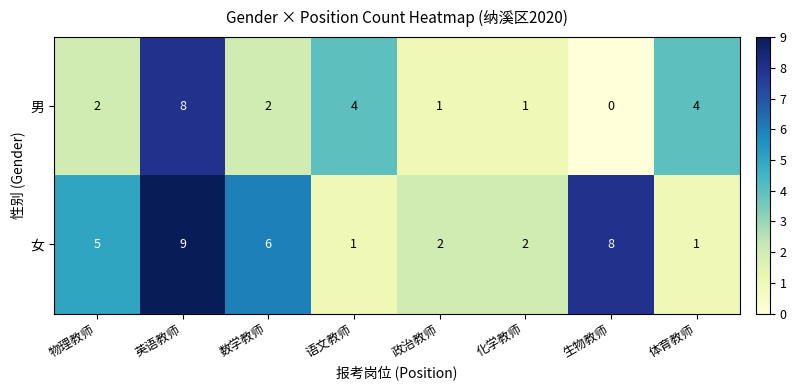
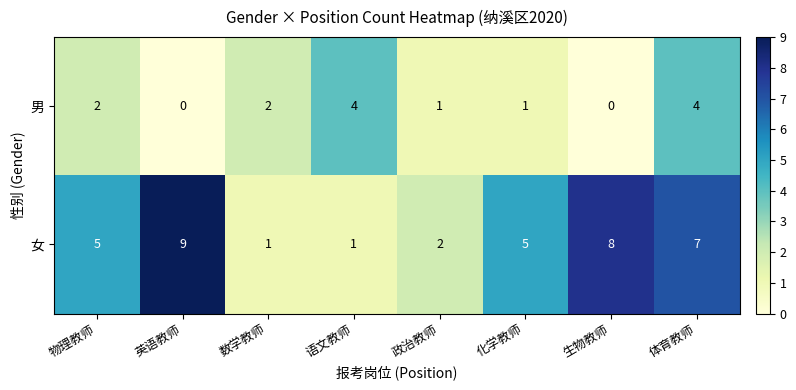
  {
    "男": {
      "物理教师": 2,
-     "英语教师": 8,
+     "英语教师": 0,
      "数学教师": 2,
      "语文教师": 4,
      "政治教师": 1,
      "化学教师": 1,
      "生物教师": 0,
      "体育教师": 4
    },
    "女": {
      "物理教师": 5,
      "英语教师": 9,
-     "数学教师": 6,
+     "数学教师": 1,
      "语文教师": 1,
      "政治教师": 2,
-     "化学教师": 2,
+     "化学教师": 5,
      "生物教师": 8,
-     "体育教师": 1
+     "体育教师": 7
    }
  }
